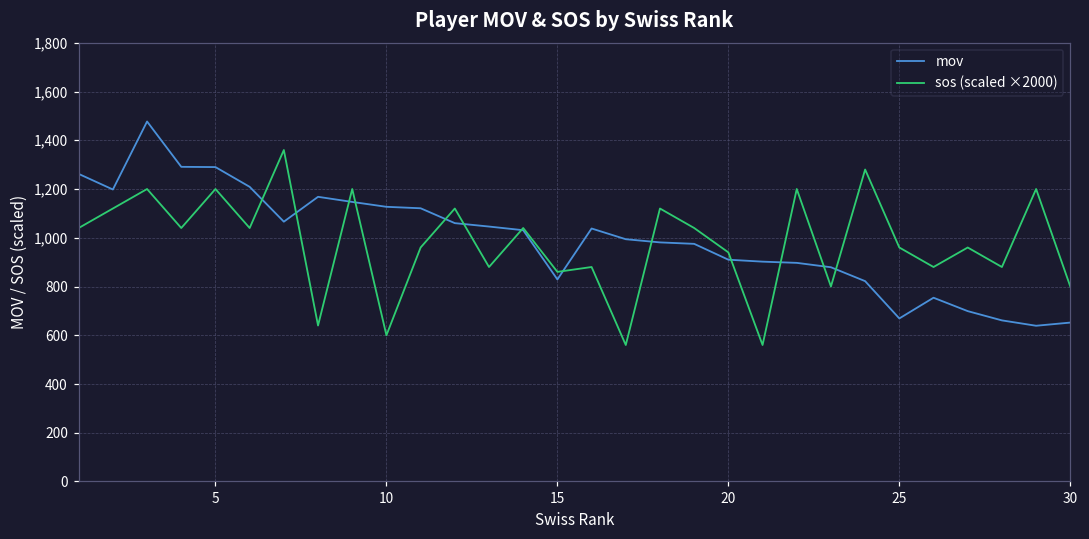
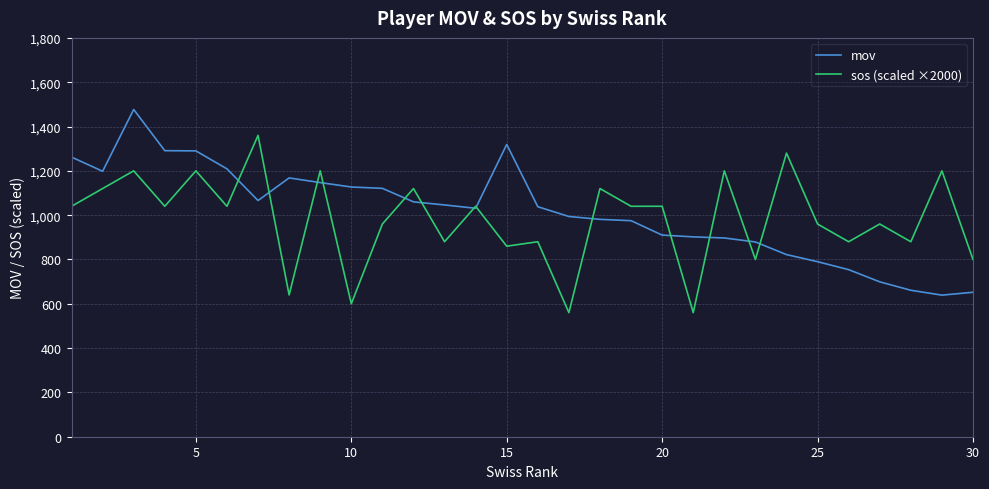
  {
    "mov": {
      "5": "1,290",
      "10": "1,130",
-     "15": "830",
+     "15": "1,320",
      "20": "910",
-     "25": "670",
+     "25": "790",
      "30": "650"
    },
    "sos (scaled ×2000)": {
      "5": "1,200",
      "10": "600",
      "15": "860",
-     "20": "940",
+     "20": "1,040",
      "25": "960",
      "30": "800"
    }
  }
